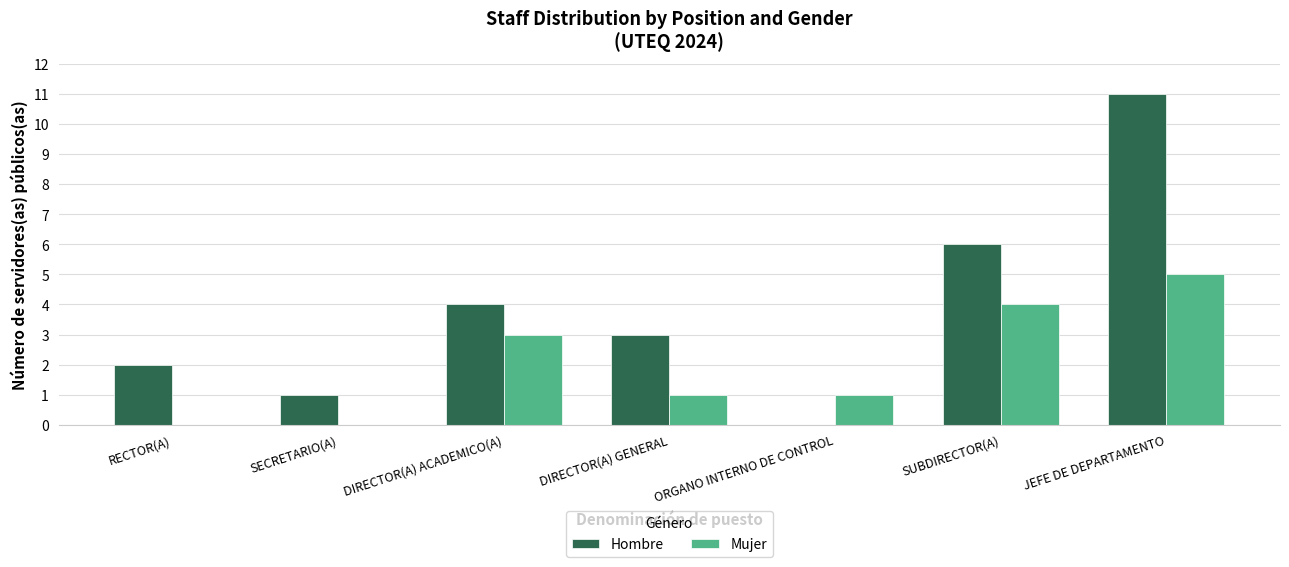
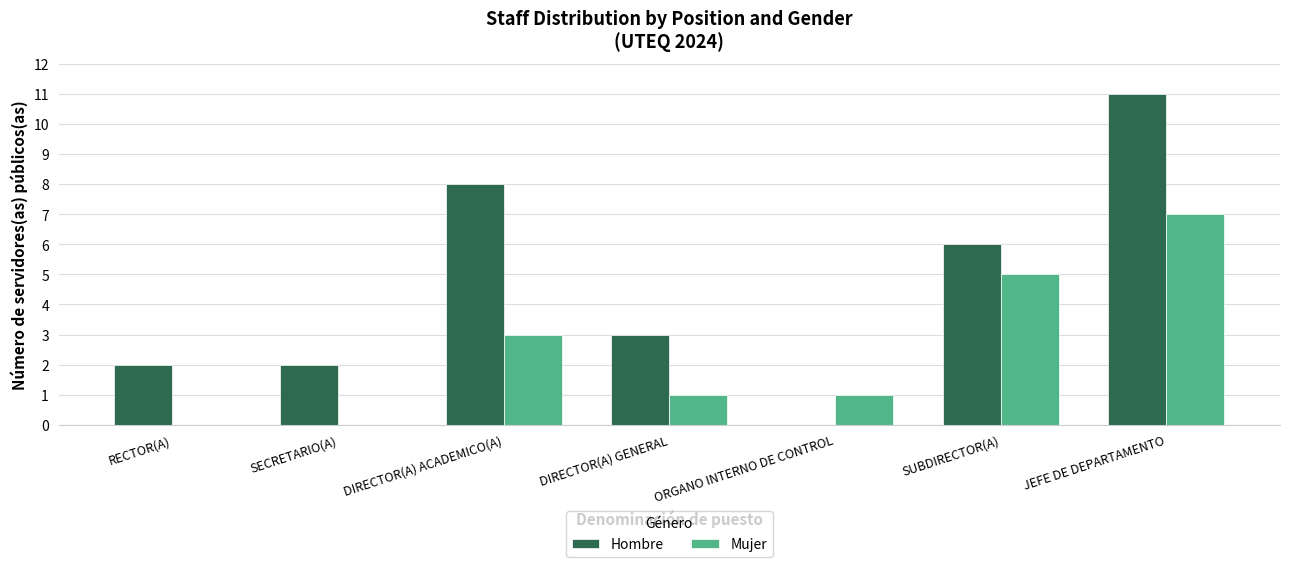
  {
    "Hombre": {
      "RECTOR(A)": 2,
-     "SECRETARIO(A)": 1,
-     "DIRECTOR(A) ACADEMICO(A)": 4,
+     "SECRETARIO(A)": 2,
+     "DIRECTOR(A) ACADEMICO(A)": 8,
      "DIRECTOR(A) GENERAL": 3,
      "ORGANO INTERNO DE CONTROL": 0,
      "SUBDIRECTOR(A)": 6,
      "JEFE DE DEPARTAMENTO": 11
    },
    "Mujer": {
      "RECTOR(A)": 0,
      "SECRETARIO(A)": 0,
      "DIRECTOR(A) ACADEMICO(A)": 3,
      "DIRECTOR(A) GENERAL": 1,
      "ORGANO INTERNO DE CONTROL": 1,
-     "SUBDIRECTOR(A)": 4,
-     "JEFE DE DEPARTAMENTO": 5
+     "SUBDIRECTOR(A)": 5,
+     "JEFE DE DEPARTAMENTO": 7
    }
  }
